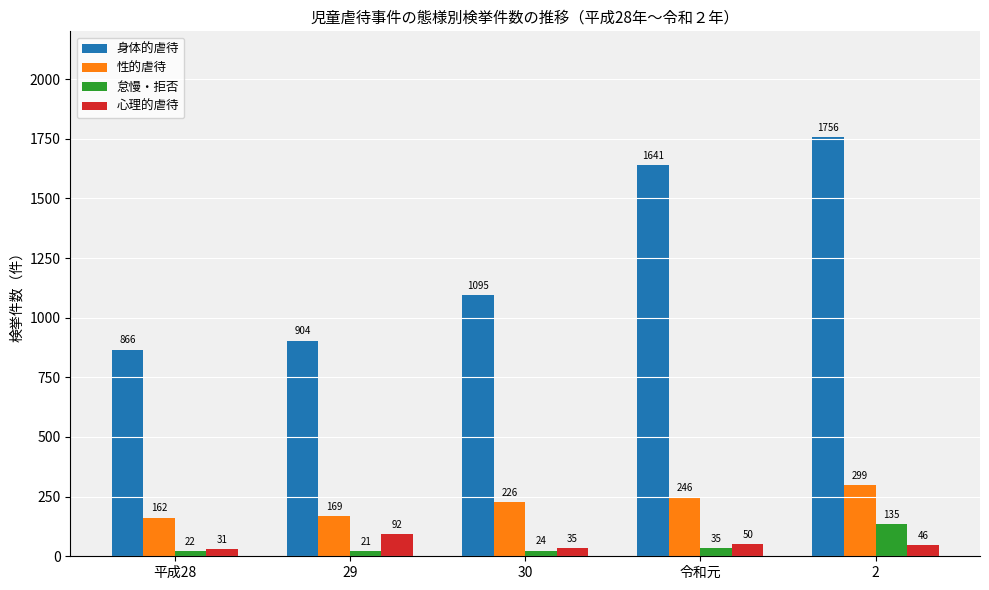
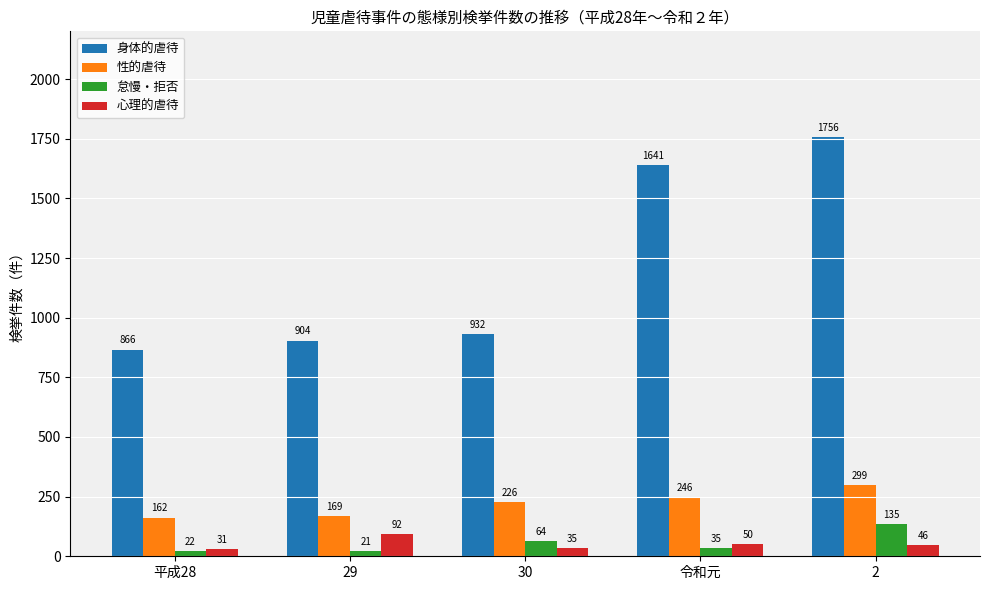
  {
    "身体的虐待": {
      "平成28": 866,
      "29": 904,
-     "30": 1095,
+     "30": 932,
      "令和元": 1641,
      "2": 1756
    },
    "性的虐待": {
      "平成28": 162,
      "29": 169,
      "30": 226,
      "令和元": 246,
      "2": 299
    },
    "怠慢・拒否": {
      "平成28": 22,
      "29": 21,
-     "30": 24,
+     "30": 64,
      "令和元": 35,
      "2": 135
    },
    "心理的虐待": {
      "平成28": 31,
      "29": 92,
      "30": 35,
      "令和元": 50,
      "2": 46
    }
  }
